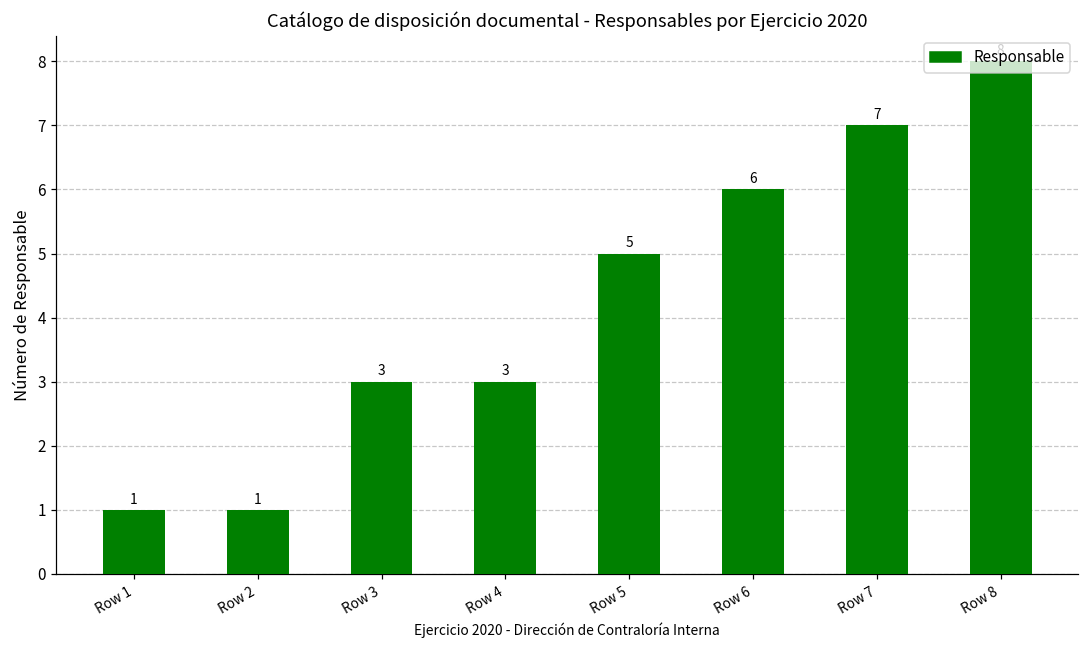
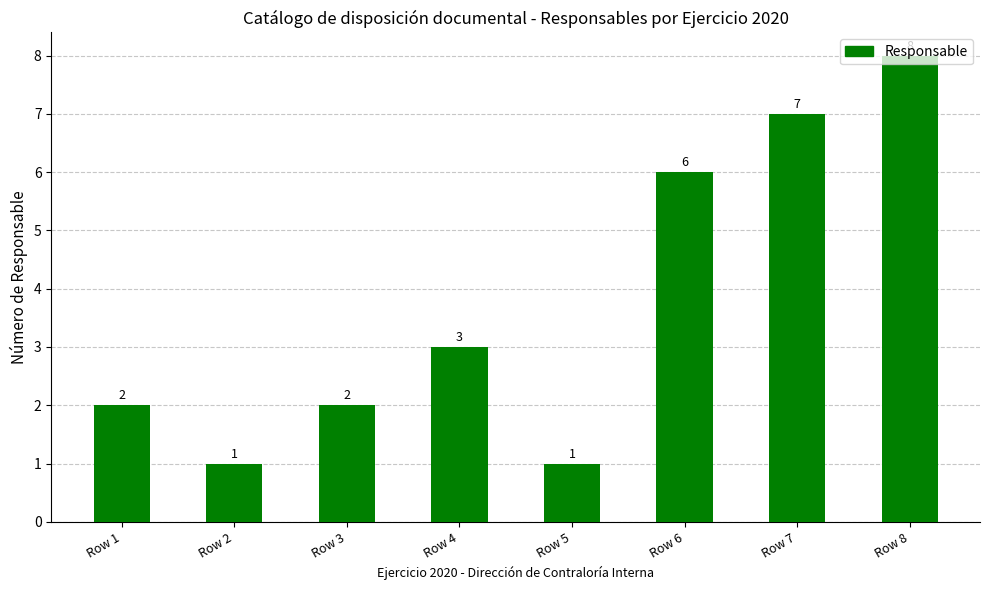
  {
-   "Row 1": 1,
+   "Row 1": 2,
    "Row 2": 1,
-   "Row 3": 3,
+   "Row 3": 2,
    "Row 4": 3,
-   "Row 5": 5,
+   "Row 5": 1,
    "Row 6": 6,
    "Row 7": 7
  }
